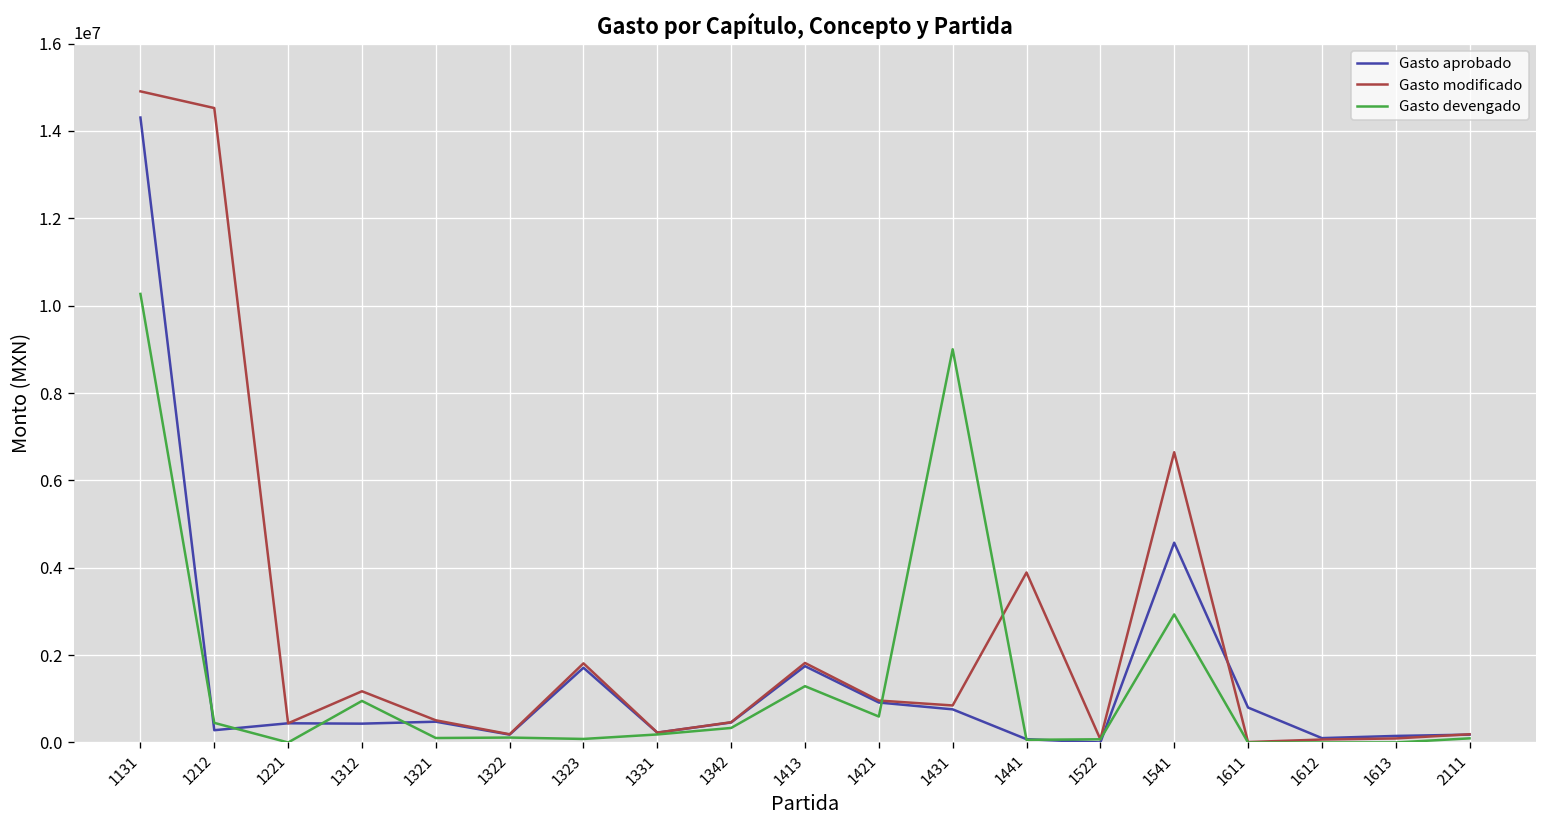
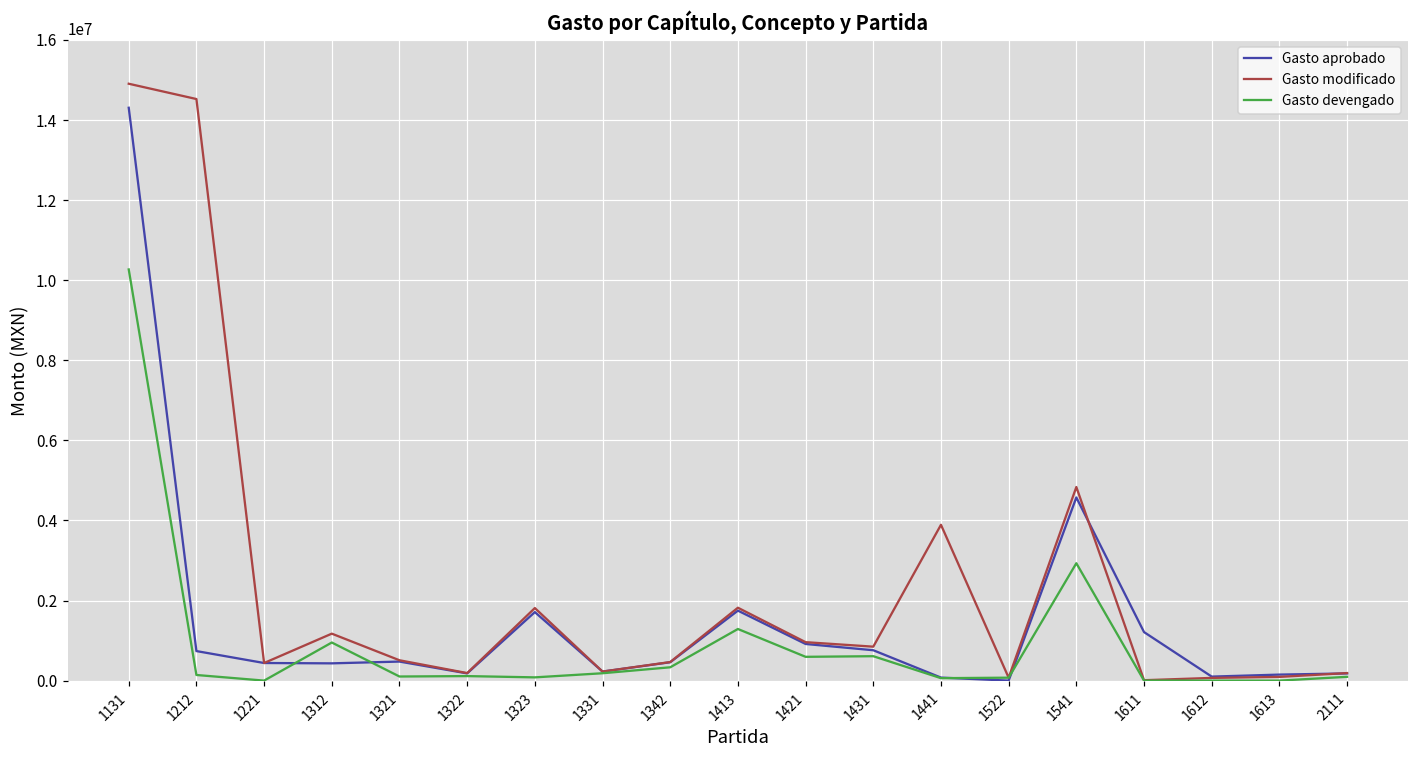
  {
    "Gasto aprobado": {
      "1131": 14300000,
-     "1212": 300000,
+     "1212": 700000,
      "1312": 400000,
      "1323": 1700000,
      "1413": 1700000,
      "1431": 800000,
      "1522": 0,
      "1541": 4600000,
-     "1611": 800000
+     "1611": 1200000
    },
    "Gasto modificado": {
      "1131": 14900000,
      "1212": 14500000,
      "1312": 1200000,
      "1323": 1800000,
      "1413": 1800000,
      "1431": 800000,
      "1441": 3900000,
-     "1541": 6600000
+     "1541": 4800000
    },
    "Gasto devengado": {
      "1131": 10300000,
-     "1212": 400000,
+     "1212": 100000,
      "1221": 0,
      "1312": 1000000,
      "1321": 100000,
      "1323": 100000,
      "1342": 300000,
      "1413": 1300000,
      "1421": 600000,
-     "1431": 9000000,
+     "1431": 600000,
      "1541": 2900000,
      "1613": 0,
      "2111": 100000
    }
  }
